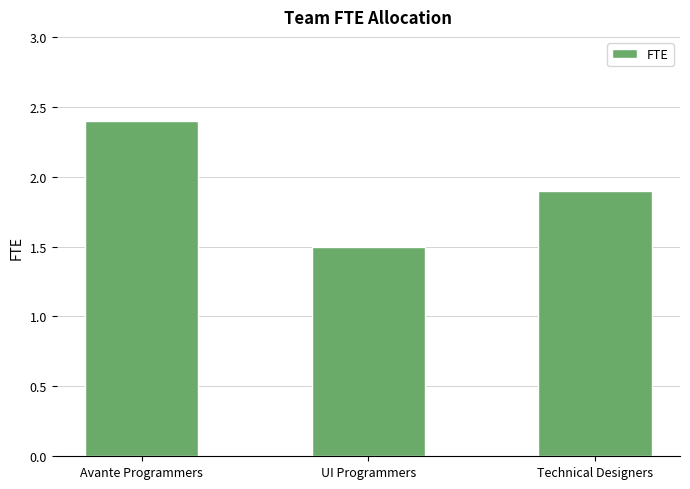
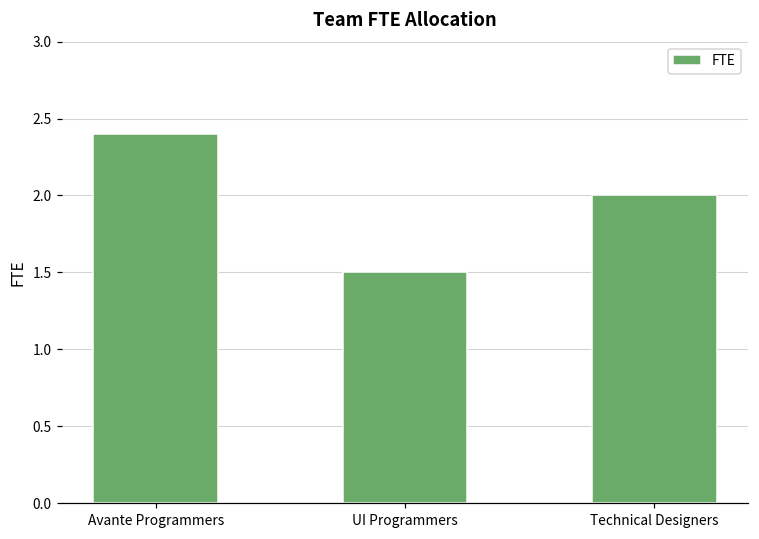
  {
    "Avante Programmers": 2.4,
    "UI Programmers": 1.5,
-   "Technical Designers": 1.9
+   "Technical Designers": 2.0
  }
